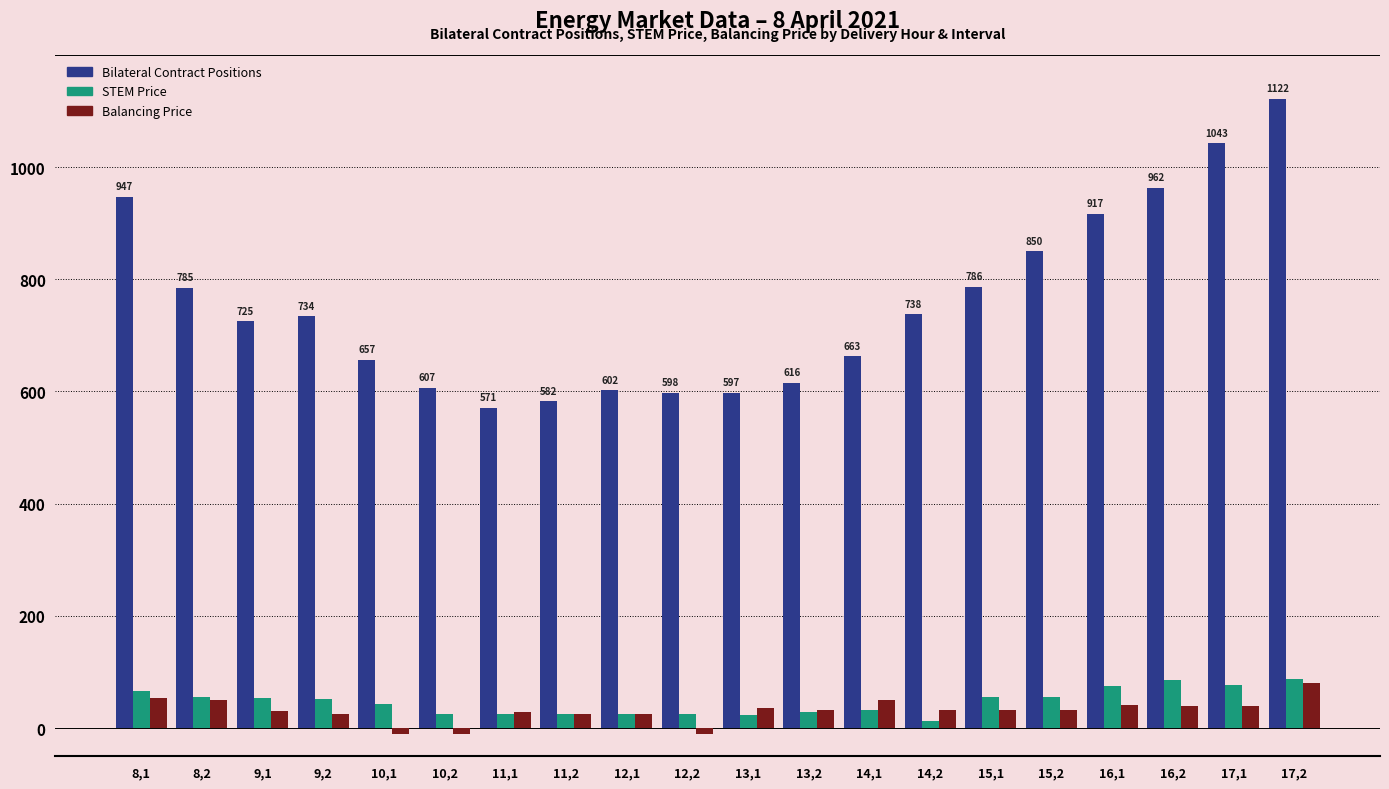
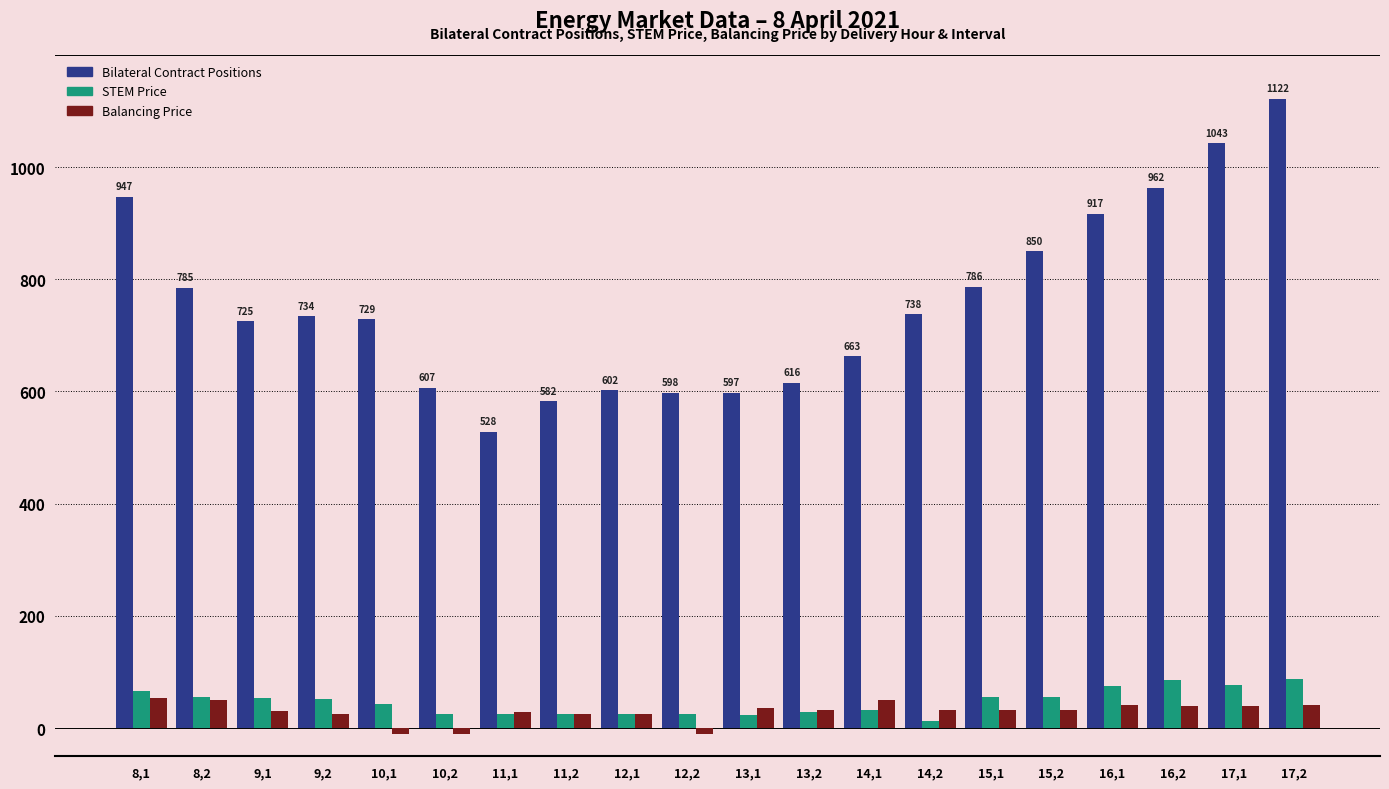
  {
    "Bilateral Contract Positions": {
      "8,1": 947,
      "8,2": 785,
      "9,1": 725,
      "9,2": 734,
-     "10,1": 657,
+     "10,1": 729,
      "10,2": 607,
-     "11,1": 571,
+     "11,1": 528,
      "11,2": 582,
      "12,1": 602,
      "12,2": 598,
      "13,1": 597,
      "13,2": 616,
      "14,1": 663,
      "14,2": 738,
      "15,1": 786,
      "15,2": 850,
      "16,1": 917,
      "16,2": 962,
      "17,1": 1043,
      "17,2": 1122
    },
    "STEM Price": {
      "8,1": 70,
      "8,2": 60,
      "9,1": 50,
      "9,2": 50,
      "10,1": 40,
      "10,2": 30,
      "11,1": 30,
      "11,2": 30,
      "12,1": 30,
      "12,2": 30,
      "13,1": 20,
      "13,2": 30,
      "14,1": 30,
      "14,2": 10,
      "15,1": 50,
      "15,2": 60,
      "16,1": 80,
      "16,2": 90,
      "17,1": 80,
      "17,2": 90
    },
    "Balancing Price": {
      "8,1": 50,
      "8,2": 50,
      "9,1": 30,
      "9,2": 30,
      "10,1": -10,
      "10,2": -10,
      "11,1": 30,
      "11,2": 30,
      "12,1": 30,
      "12,2": -10,
      "13,1": 40,
      "13,2": 30,
      "14,1": 50,
      "14,2": 30,
      "15,1": 30,
      "15,2": 30,
      "16,1": 40,
      "16,2": 40,
      "17,1": 40,
-     "17,2": 80
+     "17,2": 40
    }
  }
